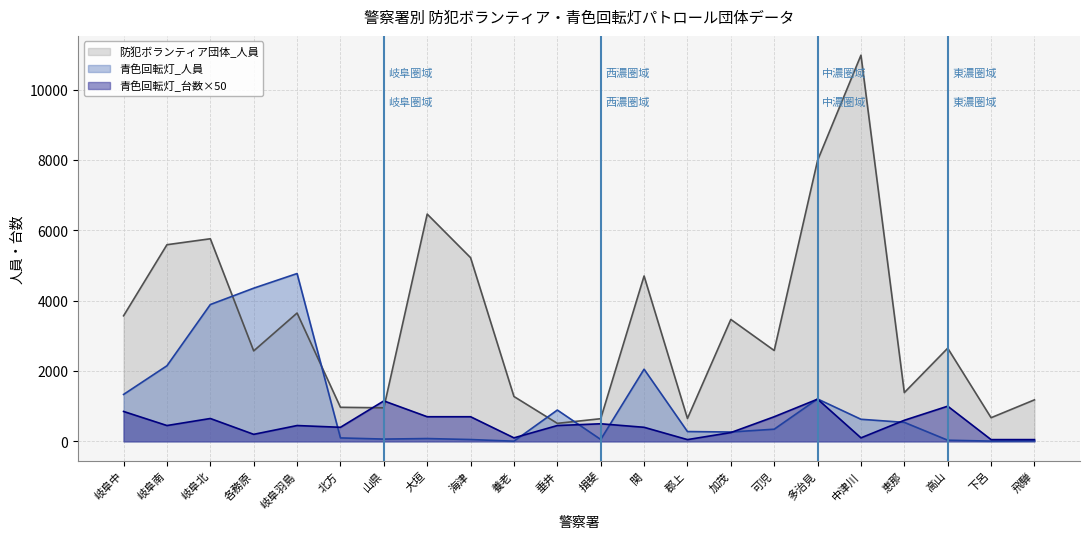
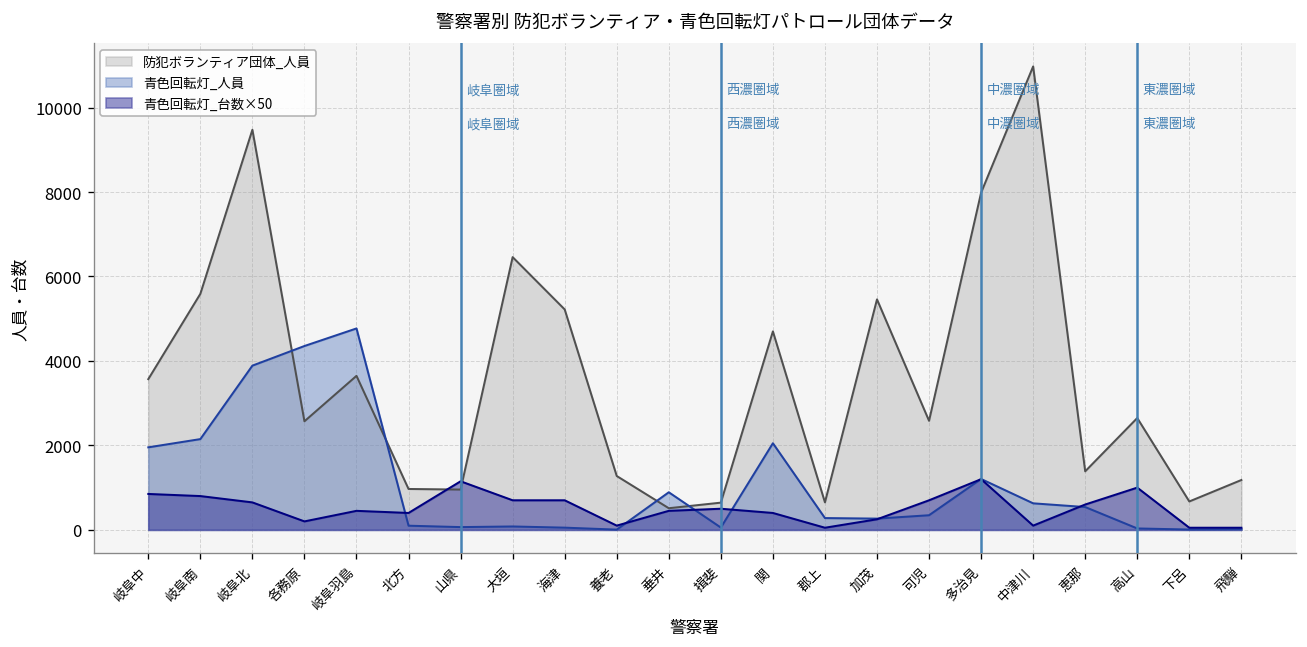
  {
    "防犯ボランティア団体_人員": {
      "岐阜中": 3600,
      "岐阜南": 5600,
-     "岐阜北": 5800,
+     "岐阜北": 9500,
      "各務原": 2600,
      "岐阜羽島": 3600,
      "北方": 1000,
      "山県": 1000,
      "大垣": 6500,
      "海津": 5200,
      "養老": 1300,
      "揖斐": 600,
      "関": 4700,
      "郡上": 700,
-     "加茂": 3500,
+     "加茂": 5500,
      "可児": 2600,
      "多治見": 8000,
      "中津川": 11000,
      "恵那": 1400,
      "高山": 2600,
      "下呂": 700,
      "飛騨": 1200
    },
    "青色回転灯_人員": {
-     "岐阜中": 1300,
+     "岐阜中": 2000,
      "岐阜南": 2100,
      "岐阜北": 3900,
      "各務原": 4400,
      "岐阜羽島": 4800,
      "北方": 100,
      "山県": 100,
      "大垣": 100,
      "海津": 100,
      "養老": 0,
      "垂井": 900,
      "揖斐": 100,
      "関": 2100,
      "郡上": 300,
      "可児": 300,
      "中津川": 600,
      "高山": 0
    },
    "青色回転灯_台数×50": {
      "岐阜中": 900,
-     "岐阜南": 500,
+     "岐阜南": 800,
      "岐阜北": 700,
      "各務原": 200,
      "岐阜羽島": 500,
      "北方": 400,
      "山県": 1200,
      "大垣": 700,
      "海津": 700,
      "養老": 100,
      "揖斐": 500,
      "関": 400,
      "郡上": 100,
      "可児": 700,
      "中津川": 100,
      "高山": 1000
    }
  }
